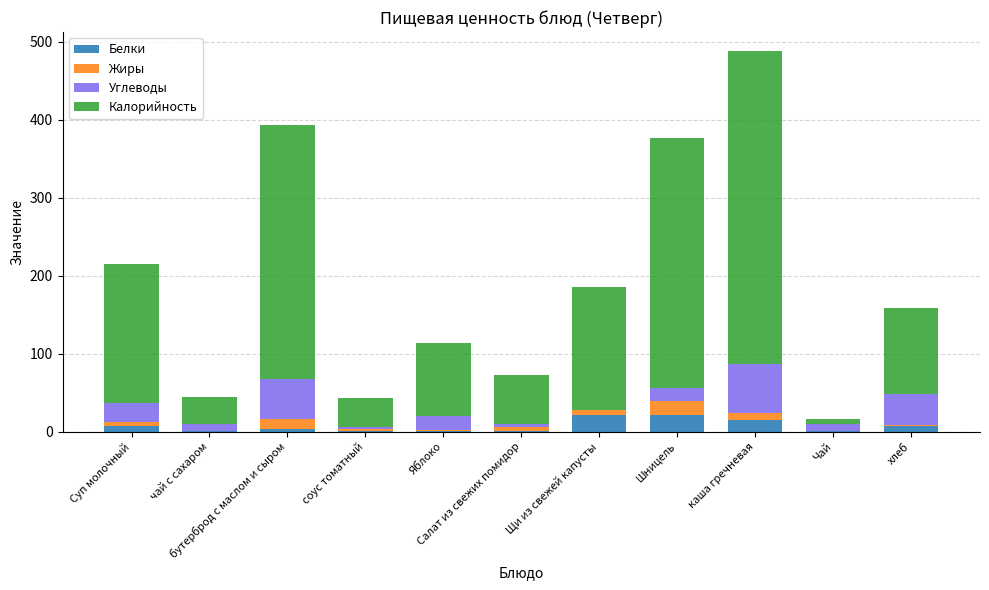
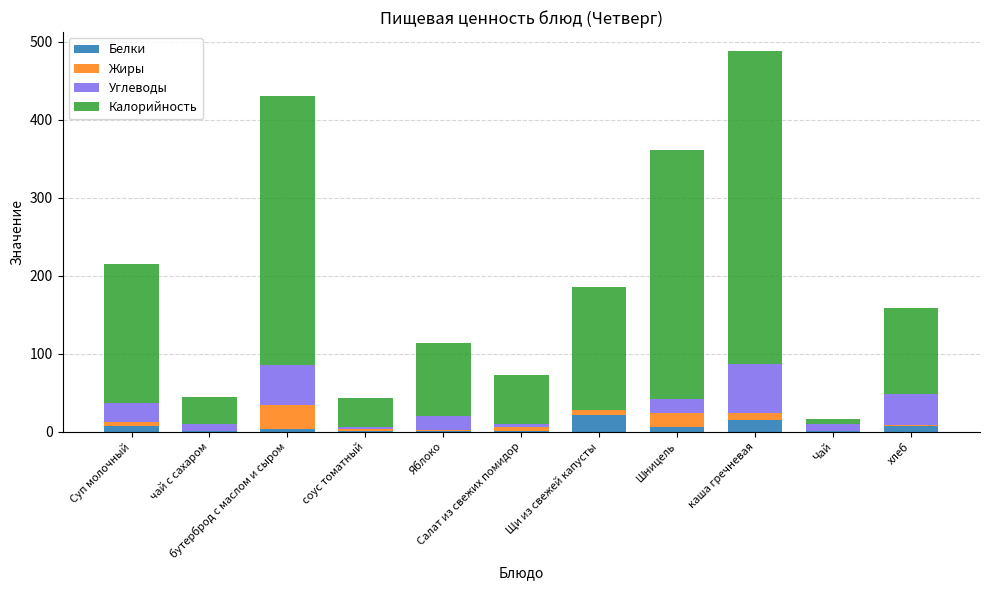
  {
    "Белки": {
      "Суп молочный": 10,
      "бутерброд с маслом и сыром": 0,
      "Щи из свежей капусты": 20,
-     "Шницель": 20,
+     "Шницель": 10,
      "каша гречневая": 10,
      "хлеб": 10
    },
    "Жиры": {
      "Суп молочный": 10,
      "чай с сахаром": 0,
-     "бутерброд с маслом и сыром": 10,
+     "бутерброд с маслом и сыром": 30,
      "Салат из свежих помидор": 0,
      "Щи из свежей капусты": 10,
      "Шницель": 20,
      "каша гречневая": 10,
      "Чай": 0
    },
    "Углеводы": {
      "Суп молочный": 20,
      "чай с сахаром": 10,
      "бутерброд с маслом и сыром": 50,
      "Яблоко": 20,
      "Салат из свежих помидор": 0,
      "Щи из свежей капусты": 0,
      "Шницель": 20,
      "каша гречневая": 60,
      "Чай": 10,
      "хлеб": 40
    },
    "Калорийность": {
      "Суп молочный": 180,
      "чай с сахаром": 30,
-     "бутерброд с маслом и сыром": 330,
+     "бутерброд с маслом и сыром": 350,
      "соус томатный": 40,
      "Яблоко": 90,
      "Салат из свежих помидор": 60,
      "Щи из свежей капусты": 160,
      "Шницель": 320,
      "каша гречневая": 400,
      "Чай": 10,
      "хлеб": 110
    }
  }
